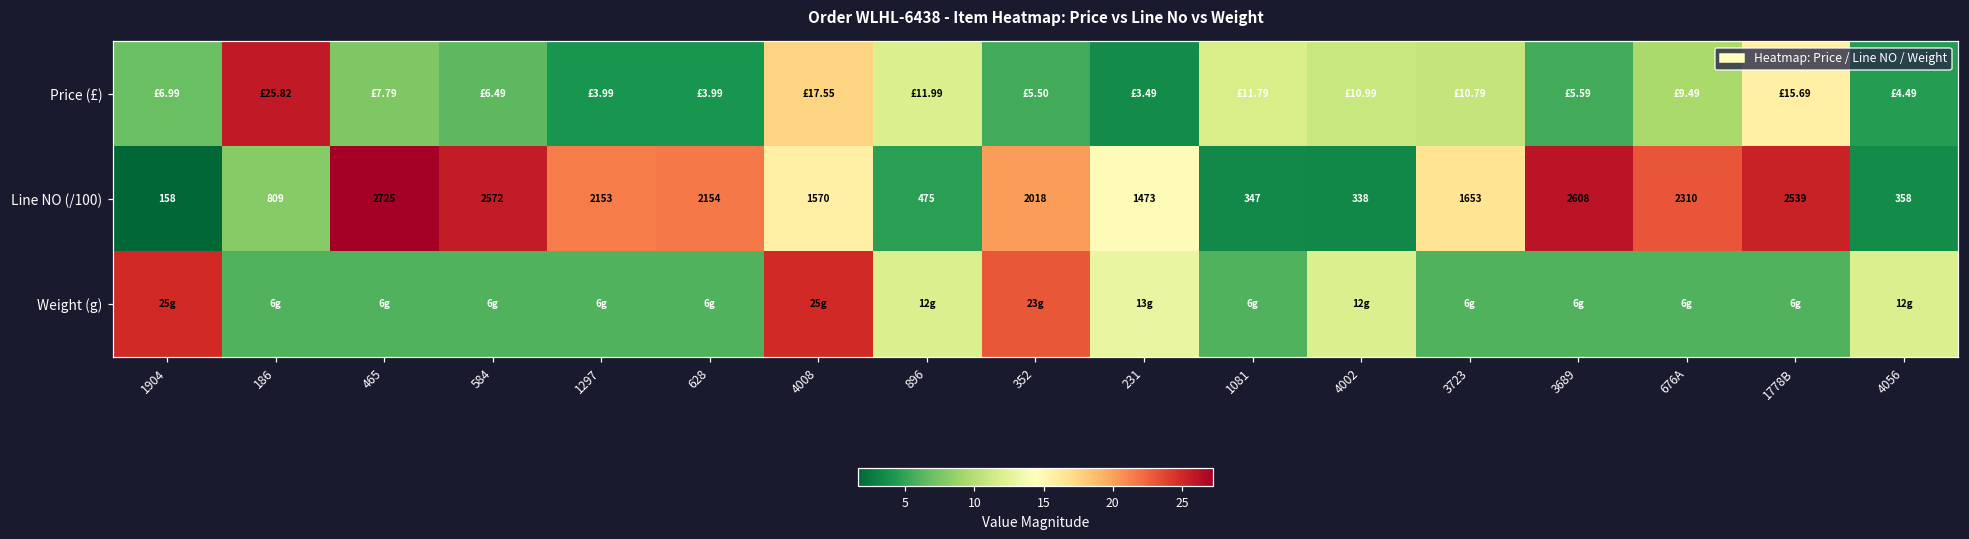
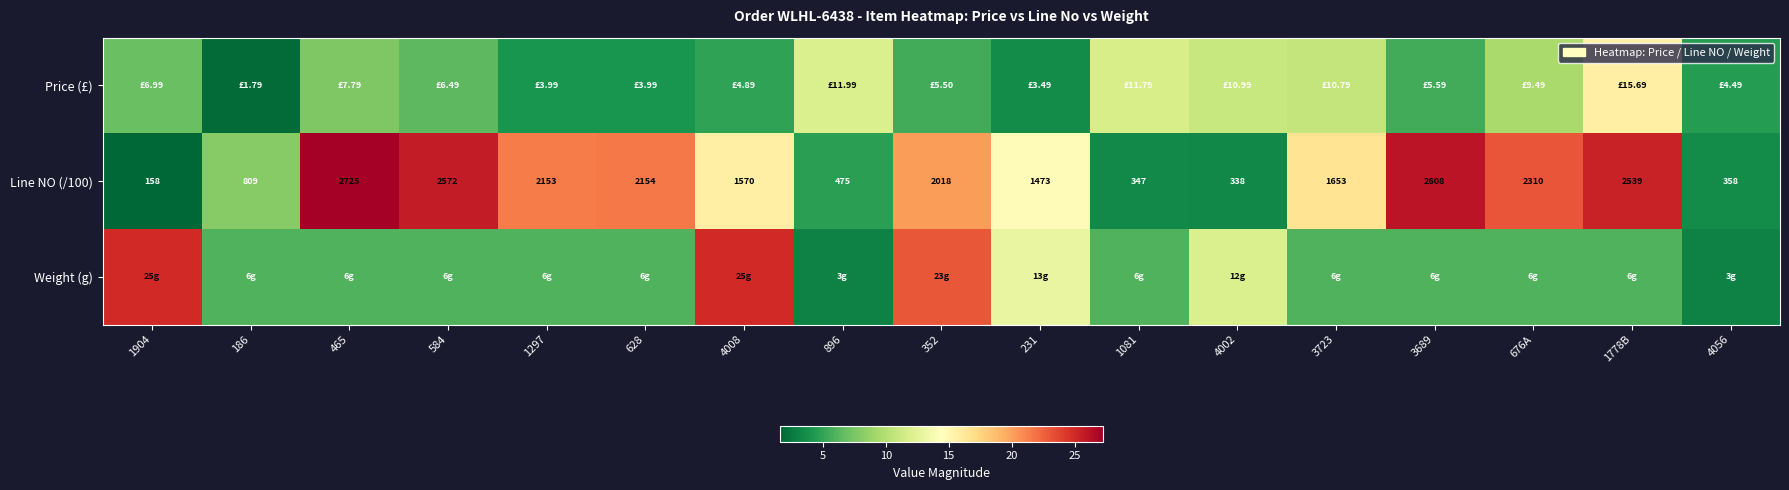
  {
    "Price (£)": {
      "1904": "£6.99",
-     "186": "£25.82",
+     "186": "£1.79",
      "465": "£7.79",
      "584": "£6.49",
      "1297": "£3.99",
      "628": "£3.99",
-     "4008": "£17.55",
+     "4008": "£4.89",
      "896": "£11.99",
      "352": "£5.50",
      "231": "£3.49",
      "1081": "£11.79",
      "4002": "£10.99",
      "3723": "£10.79",
      "3689": "£5.59",
      "676A": "£9.49",
      "1778B": "£15.69",
      "4056": "£4.49"
    },
    "Line NO (/100)": {
      "1904": "158",
      "186": "809",
      "465": "2725",
      "584": "2572",
      "1297": "2153",
      "628": "2154",
      "4008": "1570",
      "896": "475",
      "352": "2018",
      "231": "1473",
      "1081": "347",
      "4002": "338",
      "3723": "1653",
      "3689": "2608",
      "676A": "2310",
      "1778B": "2539",
      "4056": "358"
    },
    "Weight (g)": {
      "1904": "25g",
      "186": "6g",
      "465": "6g",
      "584": "6g",
      "1297": "6g",
      "628": "6g",
      "4008": "25g",
-     "896": "12g",
+     "896": "3g",
      "352": "23g",
      "231": "13g",
      "1081": "6g",
      "4002": "12g",
      "3723": "6g",
      "3689": "6g",
      "676A": "6g",
      "1778B": "6g",
-     "4056": "12g"
+     "4056": "3g"
    }
  }
